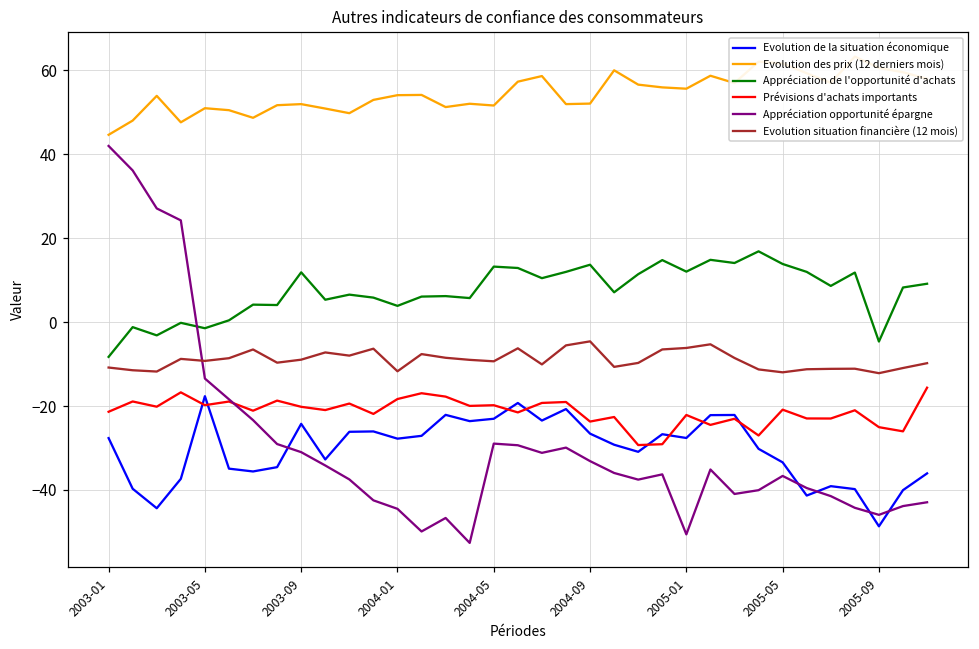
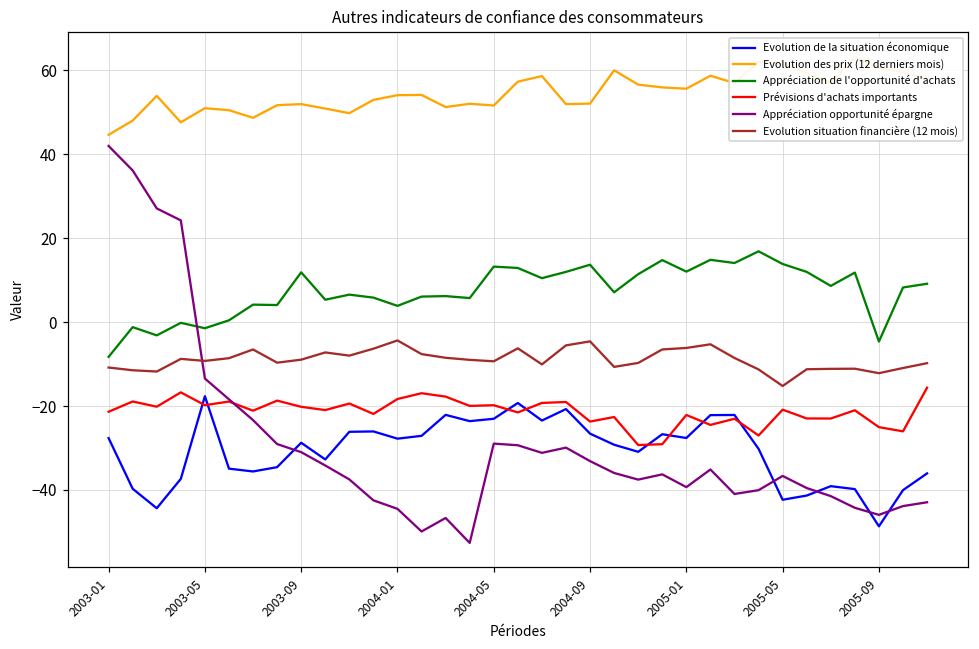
  {
    "Evolution de la situation économique": {
      "2003-01": -28,
      "2003-05": -18,
-     "2003-09": -24,
+     "2003-09": -29,
      "2004-01": -28,
      "2004-05": -23,
      "2004-09": -27,
      "2005-01": -28,
-     "2005-05": -33,
+     "2005-05": -42,
      "2005-09": -49
    },
    "Evolution des prix (12 derniers mois)": {
      "2003-01": 45,
      "2003-05": 51,
      "2003-09": 52,
      "2004-01": 54,
      "2004-05": 52,
      "2004-09": 52,
      "2005-01": 56
    },
    "Appréciation de l'opportunité d'achats": {
      "2003-01": -8,
      "2003-05": -1,
      "2003-09": 12,
      "2004-01": 4,
      "2004-05": 13,
      "2004-09": 14,
      "2005-01": 12,
      "2005-05": 14,
      "2005-09": -5
    },
    "Prévisions d'achats importants": {
      "2003-01": -21,
      "2003-05": -20,
      "2003-09": -20,
      "2004-01": -18,
      "2004-05": -20,
      "2004-09": -24,
      "2005-01": -22,
      "2005-05": -21,
      "2005-09": -25
    },
    "Appréciation opportunité épargne": {
      "2003-01": 42,
      "2003-05": -13,
      "2003-09": -31,
      "2004-01": -44,
      "2004-05": -29,
      "2004-09": -33,
-     "2005-01": -51,
+     "2005-01": -39,
      "2005-05": -37,
      "2005-09": -46
    },
    "Evolution situation financière (12 mois)": {
      "2003-01": -11,
      "2003-05": -9,
      "2003-09": -9,
-     "2004-01": -12,
+     "2004-01": -4,
      "2004-05": -9,
      "2004-09": -5,
      "2005-01": -6,
-     "2005-05": -12,
+     "2005-05": -15,
      "2005-09": -12
    }
  }
